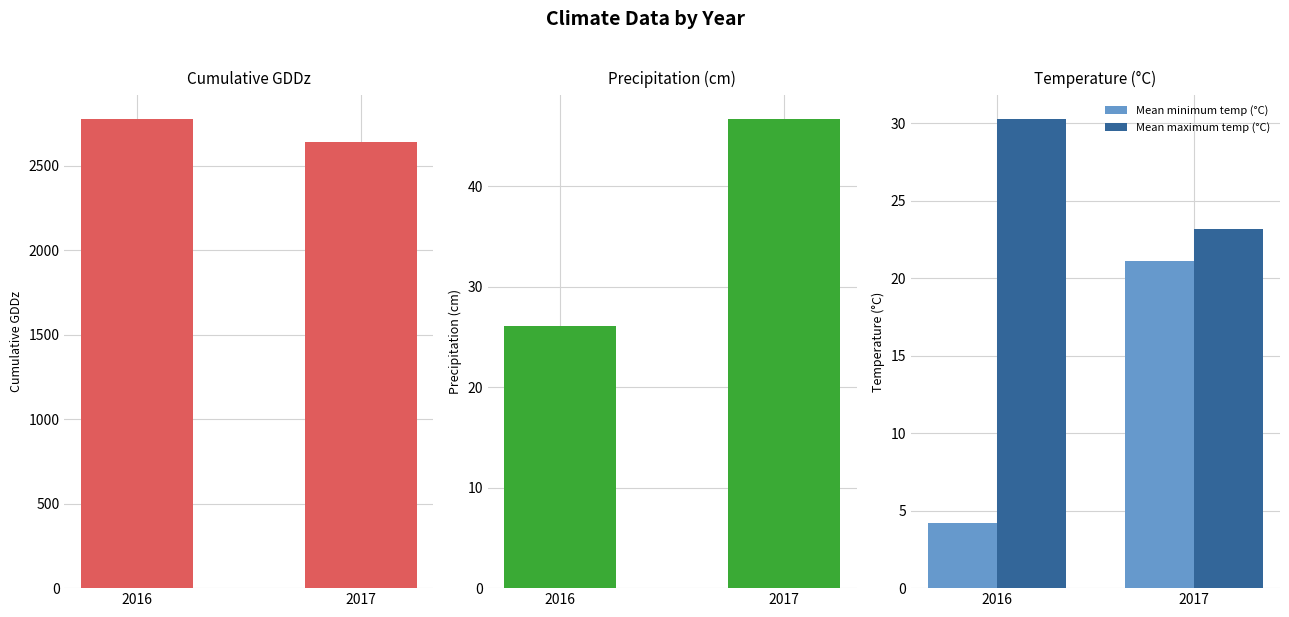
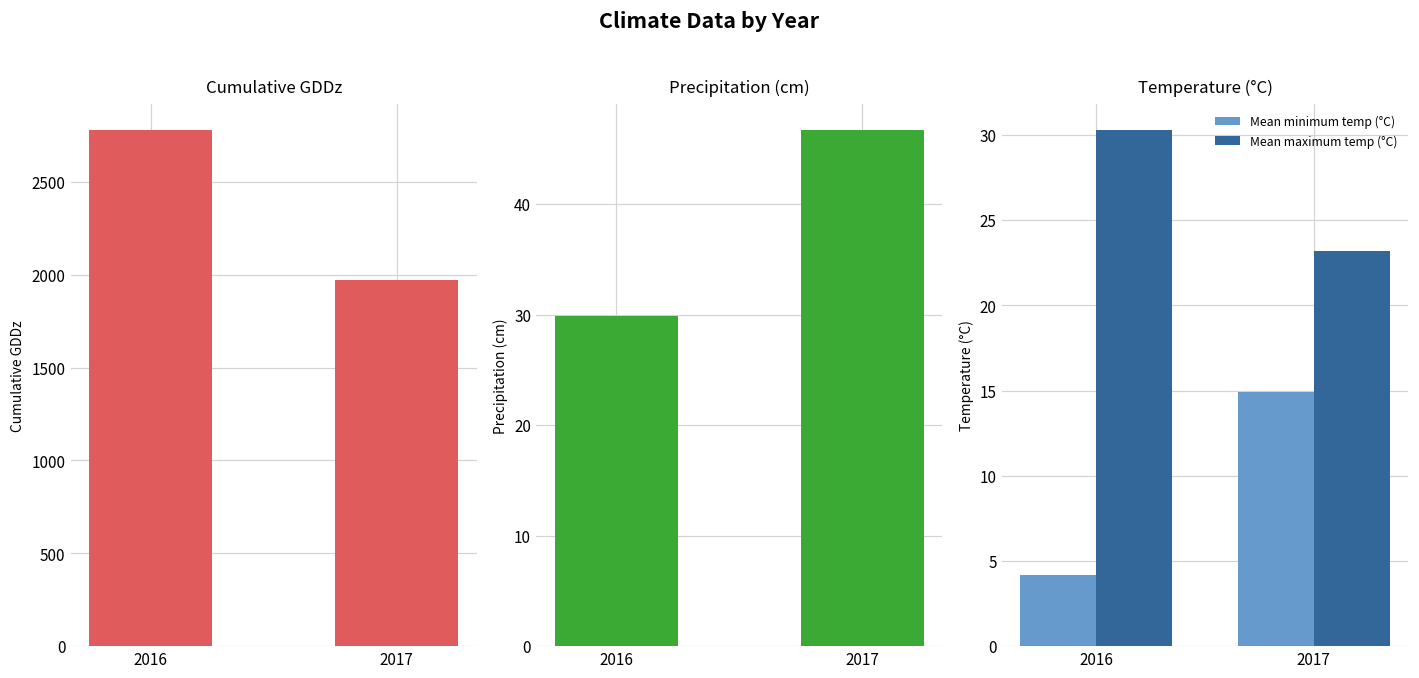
  {
    "Cumulative GDDz": {
      "2016": 2780,
-     "2017": 2640
+     "2017": 1970
    },
    "Precipitation (cm)": {
-     "2016": 26.1,
+     "2016": 29.9,
      "2017": 46.7
    },
    "Temperature (°C)": {
      "Mean minimum temp (°C)": {
        "2016": 4.2,
-       "2017": 21.1
+       "2017": 14.9
      },
      "Mean maximum temp (°C)": {
        "2016": 30.3,
        "2017": 23.2
      }
    }
  }
